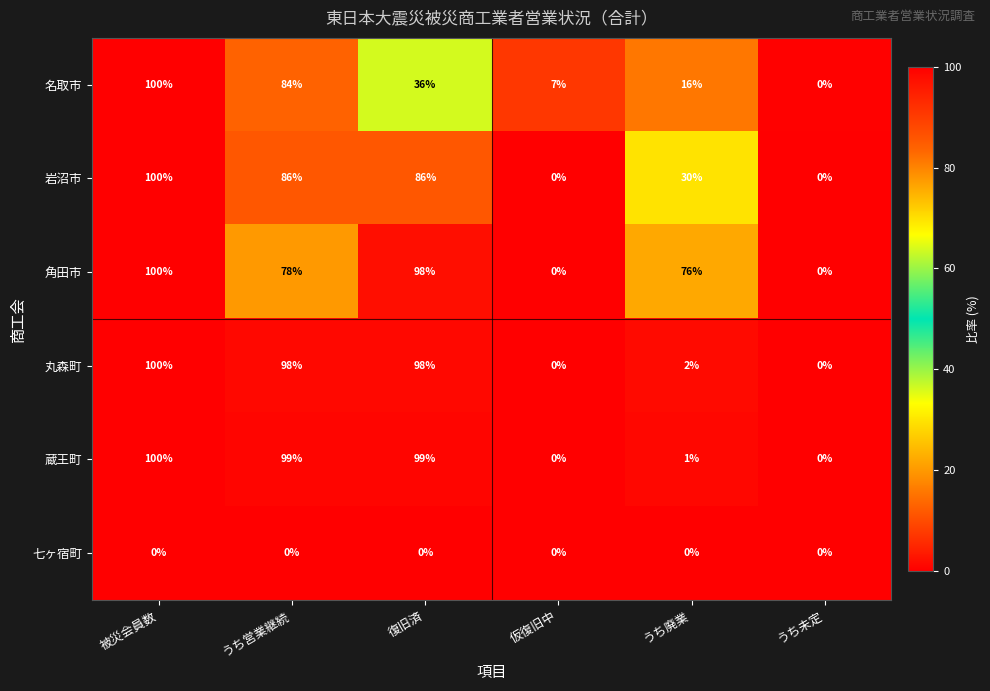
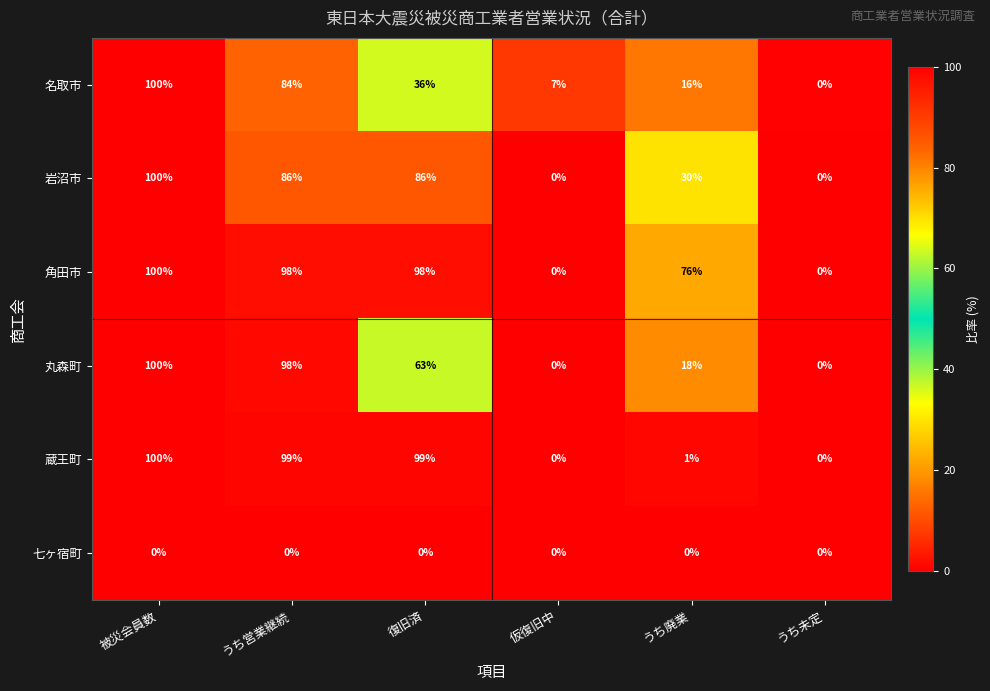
  {
    "名取市": {
      "被災会員数": "100%",
      "うち営業継続": "84%",
      "復旧済": "36%",
      "仮復旧中": "7%",
      "うち廃業": "16%",
      "うち未定": "0%"
    },
    "岩沼市": {
      "被災会員数": "100%",
      "うち営業継続": "86%",
      "復旧済": "86%",
      "仮復旧中": "0%",
      "うち廃業": "30%",
      "うち未定": "0%"
    },
    "角田市": {
      "被災会員数": "100%",
-     "うち営業継続": "78%",
+     "うち営業継続": "98%",
      "復旧済": "98%",
      "仮復旧中": "0%",
      "うち廃業": "76%",
      "うち未定": "0%"
    },
    "丸森町": {
      "被災会員数": "100%",
      "うち営業継続": "98%",
-     "復旧済": "98%",
+     "復旧済": "63%",
      "仮復旧中": "0%",
-     "うち廃業": "2%",
+     "うち廃業": "18%",
      "うち未定": "0%"
    },
    "蔵王町": {
      "被災会員数": "100%",
      "うち営業継続": "99%",
      "復旧済": "99%",
      "仮復旧中": "0%",
      "うち廃業": "1%",
      "うち未定": "0%"
    },
    "七ヶ宿町": {
      "被災会員数": "0%",
      "うち営業継続": "0%",
      "復旧済": "0%",
      "仮復旧中": "0%",
      "うち廃業": "0%",
      "うち未定": "0%"
    }
  }
